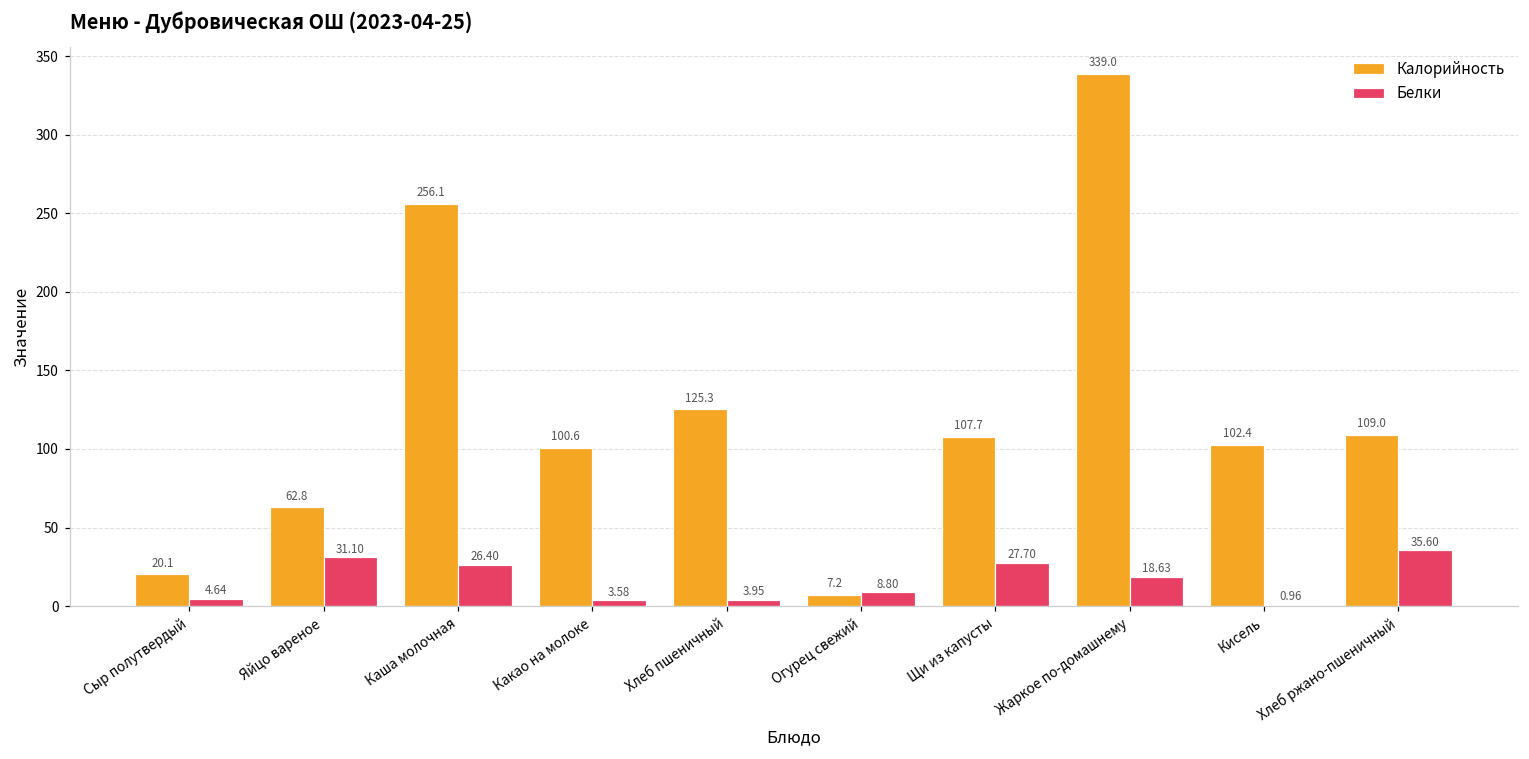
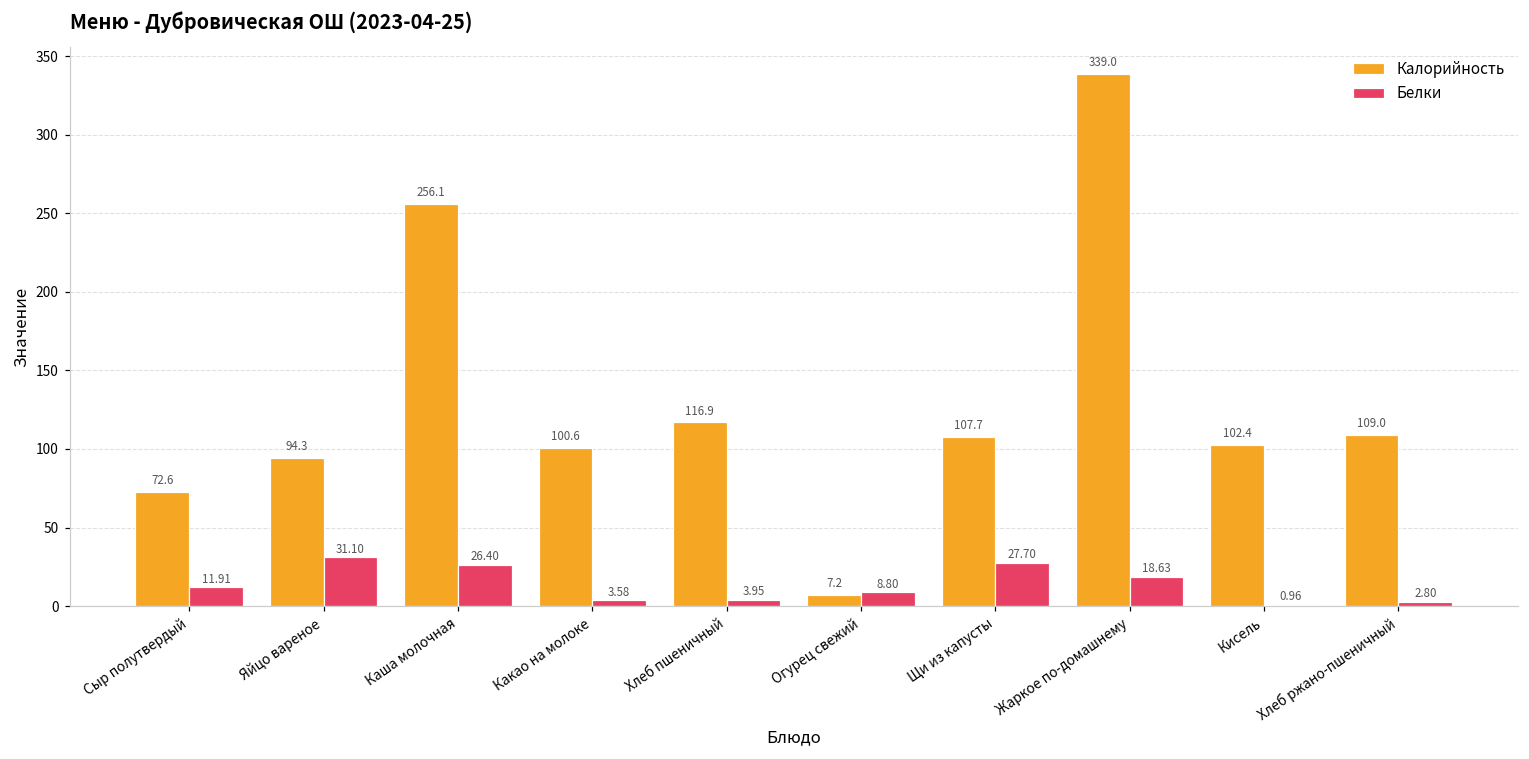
  {
    "Калорийность": {
-     "Сыр полутвердый": 20.1,
-     "Яйцо вареное": 62.8,
+     "Сыр полутвердый": 72.6,
+     "Яйцо вареное": 94.3,
      "Каша молочная": 256.1,
      "Какао на молоке": 100.6,
-     "Хлеб пшеничный": 125.3,
+     "Хлеб пшеничный": 116.9,
      "Огурец свежий": 7.2,
      "Щи из капусты": 107.7,
      "Жаркое по-домашнему": 339.0,
      "Кисель": 102.4,
      "Хлеб ржано-пшеничный": 109.0
    },
    "Белки": {
-     "Сыр полутвердый": 4.64,
+     "Сыр полутвердый": 11.91,
      "Яйцо вареное": 31.10,
      "Каша молочная": 26.40,
      "Какао на молоке": 3.58,
      "Хлеб пшеничный": 3.95,
      "Огурец свежий": 8.80,
      "Щи из капусты": 27.70,
      "Жаркое по-домашнему": 18.63,
      "Кисель": 0.96,
-     "Хлеб ржано-пшеничный": 35.60
+     "Хлеб ржано-пшеничный": 2.80
    }
  }
